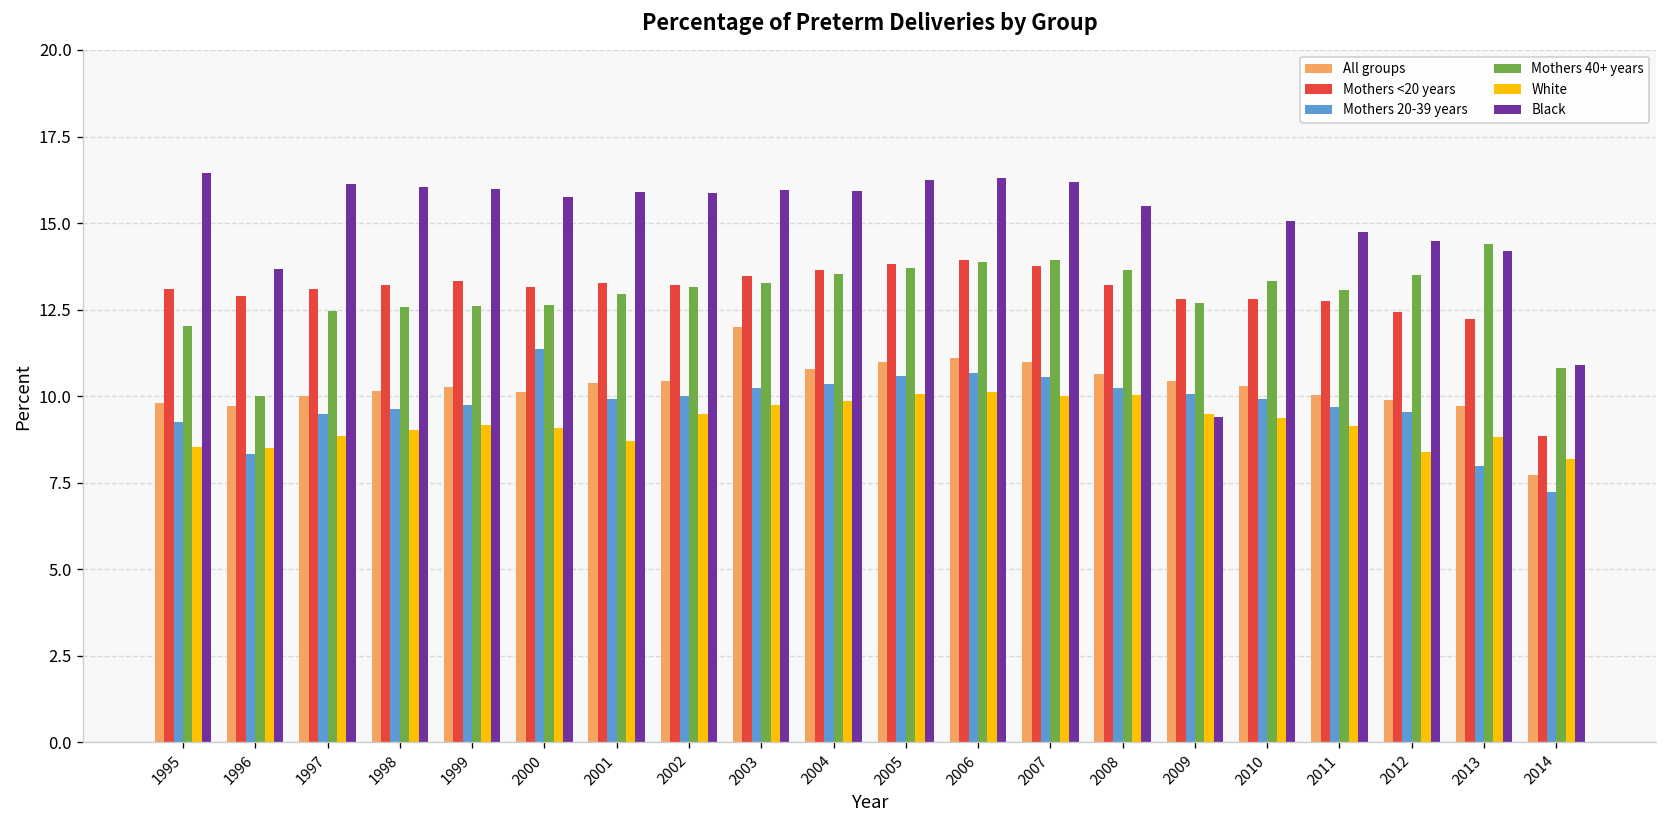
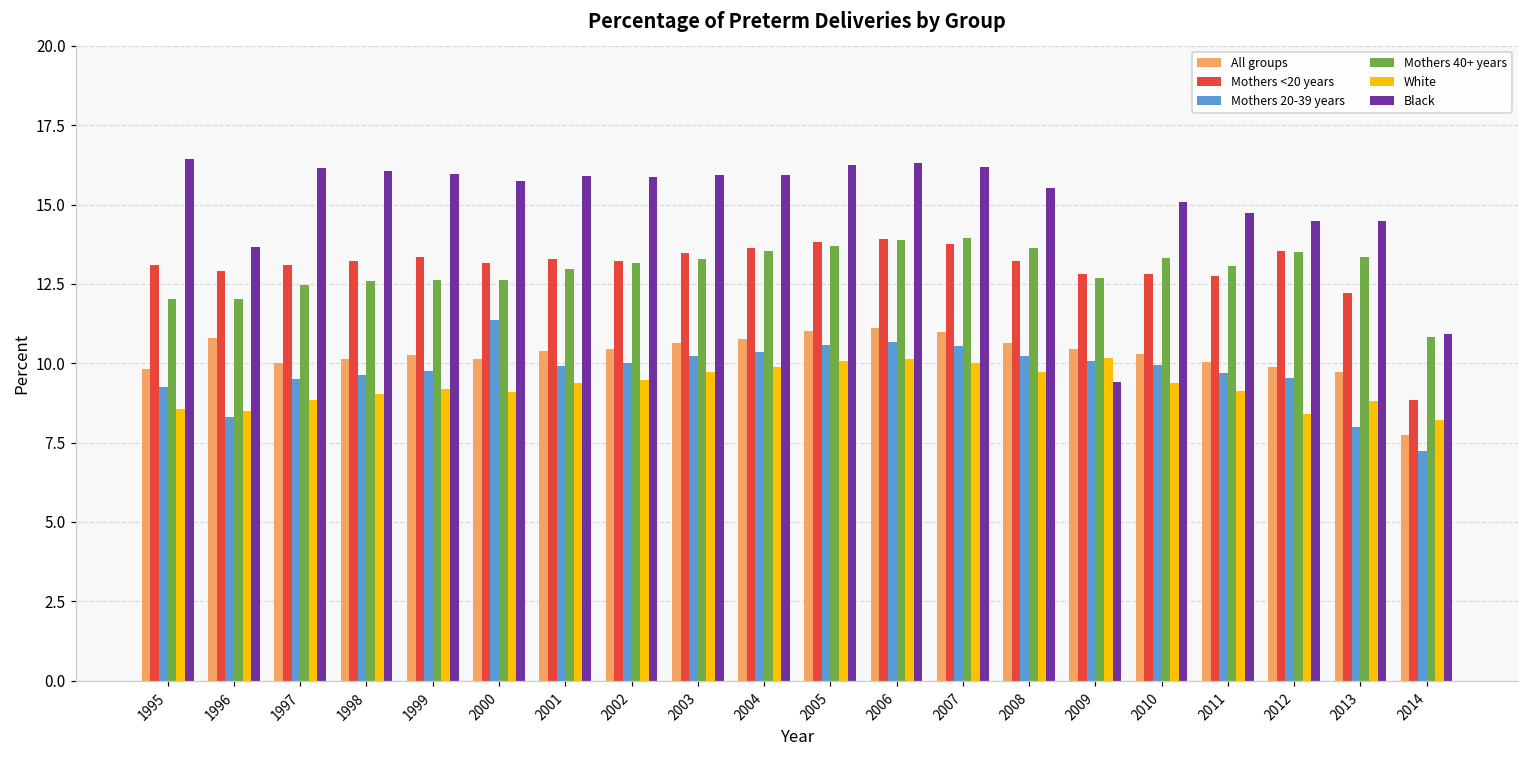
  {
    "All groups": {
      "1995": 9.8,
-     "1996": 9.7,
+     "1996": 10.8,
      "1997": 10.0,
      "1998": 10.1,
      "1999": 10.3,
      "2000": 10.1,
      "2001": 10.4,
      "2002": 10.4,
-     "2003": 12.0,
+     "2003": 10.6,
      "2004": 10.8,
      "2005": 11.0,
      "2006": 11.1,
      "2007": 11.0,
      "2008": 10.6,
      "2009": 10.4,
      "2010": 10.3,
      "2011": 10.0,
      "2012": 9.9,
      "2013": 9.7,
      "2014": 7.7
    },
    "Mothers <20 years": {
      "1995": 13.1,
      "1996": 12.9,
      "1997": 13.1,
      "1998": 13.2,
      "1999": 13.3,
      "2000": 13.1,
      "2001": 13.3,
      "2002": 13.2,
      "2003": 13.5,
      "2004": 13.6,
      "2005": 13.8,
      "2006": 13.9,
      "2007": 13.8,
      "2008": 13.2,
      "2009": 12.8,
      "2010": 12.8,
      "2011": 12.7,
-     "2012": 12.4,
+     "2012": 13.5,
      "2013": 12.2,
      "2014": 8.8
    },
    "Mothers 20-39 years": {
      "1995": 9.3,
      "1996": 8.3,
      "1997": 9.5,
      "1998": 9.6,
      "1999": 9.8,
      "2000": 11.4,
      "2001": 9.9,
      "2002": 10.0,
      "2003": 10.2,
      "2004": 10.3,
      "2005": 10.6,
      "2006": 10.7,
      "2007": 10.6,
      "2008": 10.2,
      "2009": 10.1,
      "2010": 9.9,
      "2011": 9.7,
      "2012": 9.5,
      "2013": 8.0,
      "2014": 7.2
    },
    "Mothers 40+ years": {
      "1995": 12.0,
-     "1996": 10.0,
+     "1996": 12.0,
      "1997": 12.5,
      "1998": 12.6,
      "1999": 12.6,
      "2000": 12.6,
      "2001": 13.0,
      "2002": 13.2,
      "2003": 13.3,
      "2004": 13.5,
      "2005": 13.7,
      "2006": 13.9,
      "2007": 13.9,
      "2008": 13.6,
      "2009": 12.7,
      "2010": 13.3,
      "2011": 13.1,
      "2012": 13.5,
-     "2013": 14.4,
+     "2013": 13.3,
      "2014": 10.8
    },
    "White": {
      "1995": 8.5,
      "1996": 8.5,
      "1997": 8.8,
      "1998": 9.0,
      "1999": 9.2,
      "2000": 9.1,
-     "2001": 8.7,
+     "2001": 9.4,
      "2002": 9.5,
      "2003": 9.7,
      "2004": 9.9,
      "2005": 10.1,
      "2006": 10.1,
      "2007": 10.0,
-     "2008": 10.0,
-     "2009": 9.5,
+     "2008": 9.7,
+     "2009": 10.2,
      "2010": 9.4,
      "2011": 9.1,
      "2012": 8.4,
      "2013": 8.8,
      "2014": 8.2
    },
    "Black": {
      "1995": 16.4,
      "1996": 13.7,
      "1997": 16.1,
      "1998": 16.0,
      "1999": 16.0,
      "2000": 15.7,
      "2001": 15.9,
      "2002": 15.9,
      "2003": 15.9,
      "2004": 15.9,
      "2005": 16.3,
      "2006": 16.3,
      "2007": 16.2,
      "2008": 15.5,
      "2009": 9.4,
      "2010": 15.1,
      "2011": 14.7,
      "2012": 14.5,
-     "2013": 14.2,
+     "2013": 14.5,
      "2014": 10.9
    }
  }
